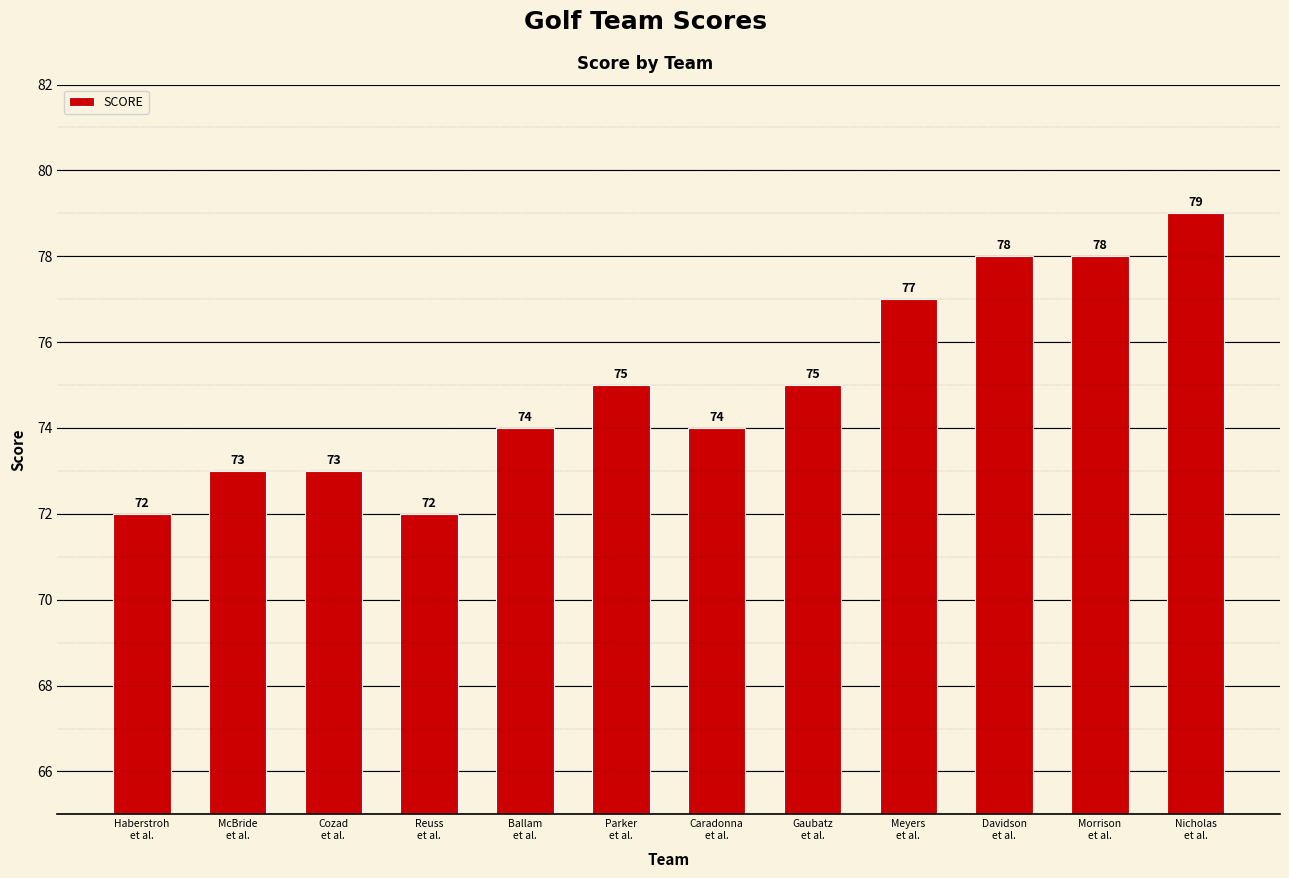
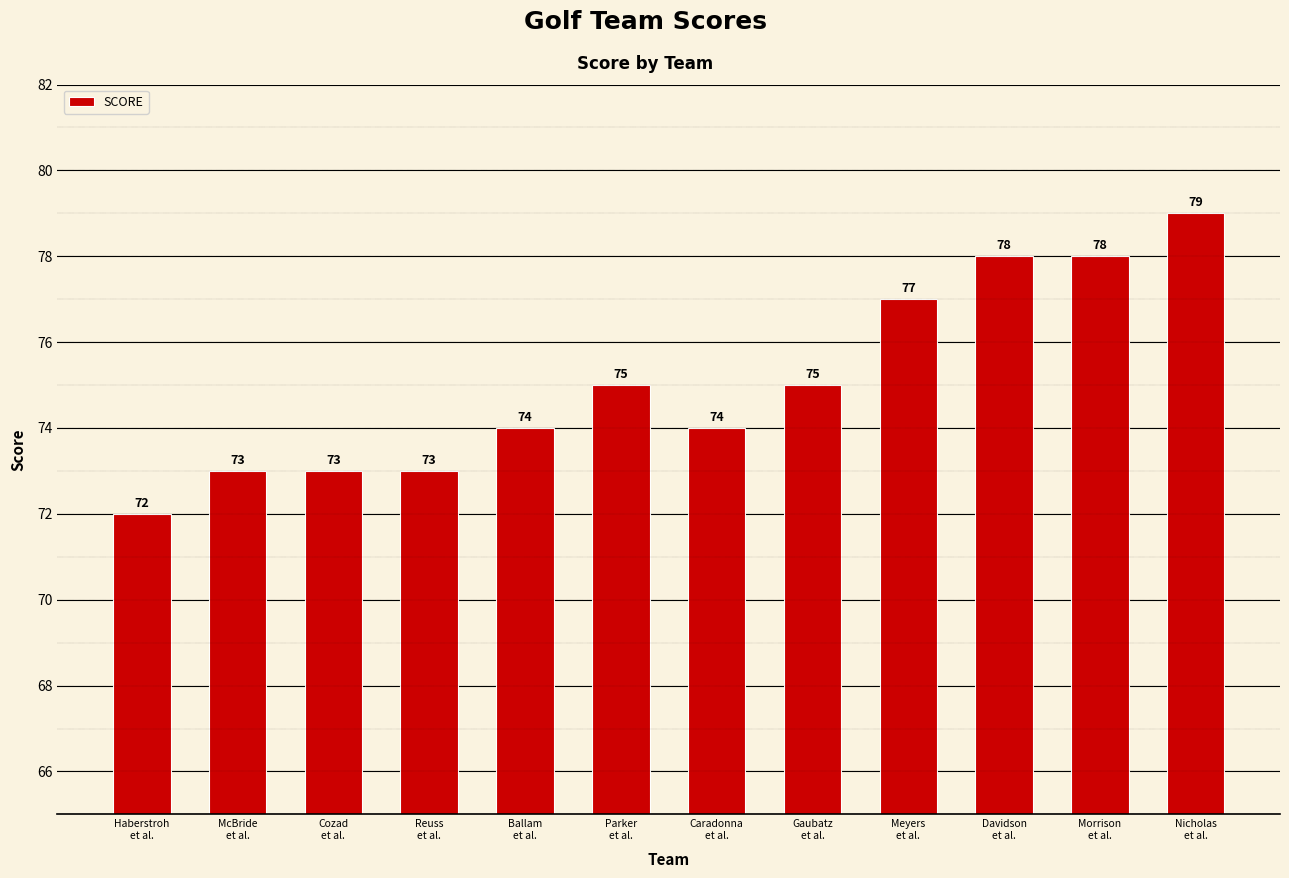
  {
    "Haberstroh et al.": 72,
    "McBride et al.": 73,
    "Cozad et al.": 73,
-   "Reuss et al.": 72,
+   "Reuss et al.": 73,
    "Ballam et al.": 74,
    "Parker et al.": 75,
    "Caradonna et al.": 74,
    "Gaubatz et al.": 75,
    "Meyers et al.": 77,
    "Davidson et al.": 78,
    "Morrison et al.": 78,
    "Nicholas et al.": 79
  }
